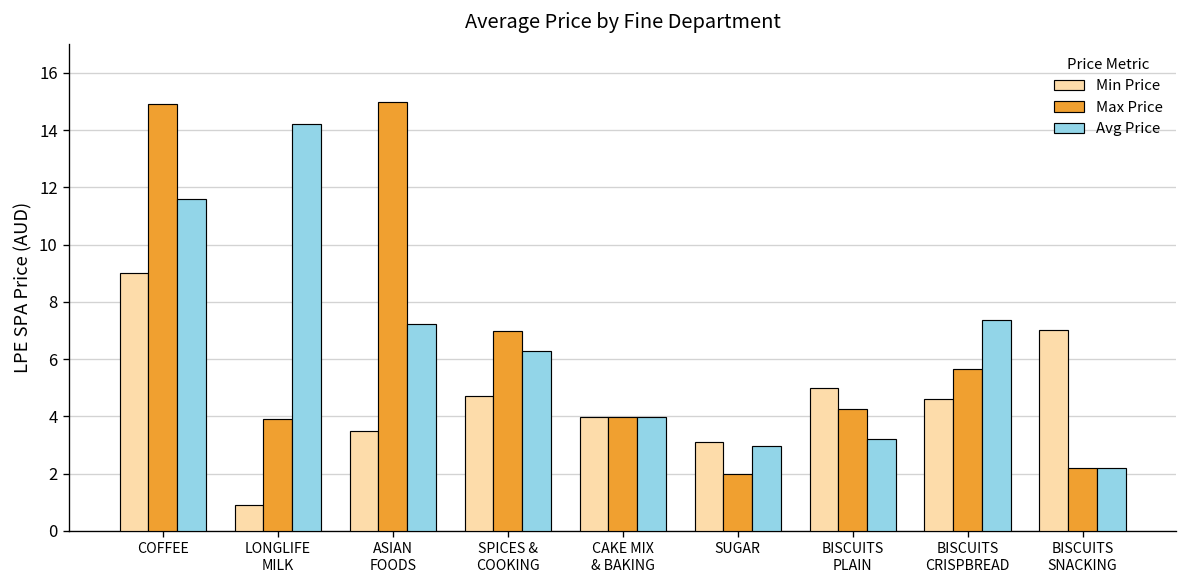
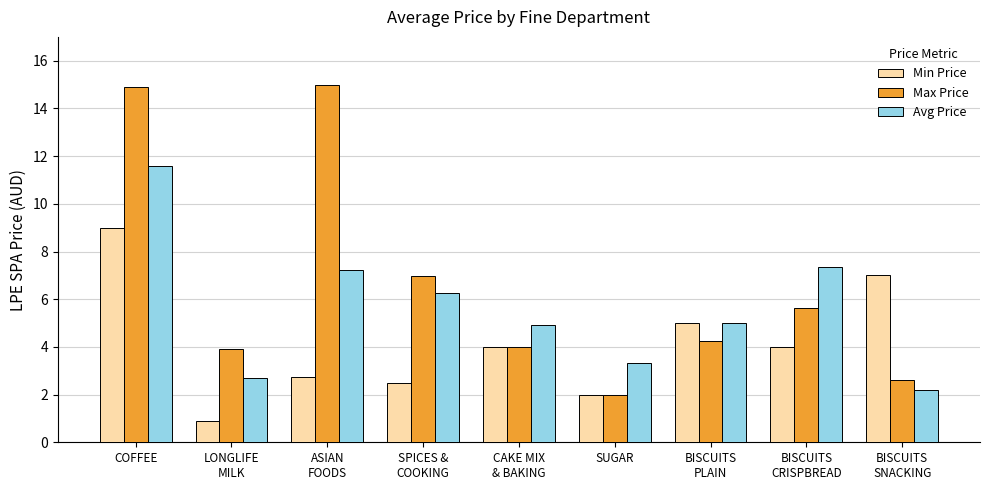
  {
    "Min Price": {
      "COFFEE": 9.0,
      "LONGLIFE MILK": 0.9,
-     "ASIAN FOODS": 3.5,
-     "SPICES & COOKING": 4.7,
+     "ASIAN FOODS": 2.8,
+     "SPICES & COOKING": 2.5,
      "CAKE MIX & BAKING": 4.0,
-     "SUGAR": 3.1,
+     "SUGAR": 2.0,
      "BISCUITS PLAIN": 5.0,
-     "BISCUITS CRISPBREAD": 4.6,
+     "BISCUITS CRISPBREAD": 4.0,
      "BISCUITS SNACKING": 7.0
    },
    "Max Price": {
      "COFFEE": 14.9,
      "LONGLIFE MILK": 3.9,
      "ASIAN FOODS": 15.0,
      "SPICES & COOKING": 7.0,
      "CAKE MIX & BAKING": 4.0,
      "SUGAR": 2.0,
      "BISCUITS PLAIN": 4.3,
      "BISCUITS CRISPBREAD": 5.7,
-     "BISCUITS SNACKING": 2.2
+     "BISCUITS SNACKING": 2.6
    },
    "Avg Price": {
      "COFFEE": 11.6,
-     "LONGLIFE MILK": 14.2,
+     "LONGLIFE MILK": 2.7,
      "ASIAN FOODS": 7.2,
      "SPICES & COOKING": 6.3,
-     "CAKE MIX & BAKING": 4.0,
-     "SUGAR": 3.0,
-     "BISCUITS PLAIN": 3.2,
+     "CAKE MIX & BAKING": 4.9,
+     "SUGAR": 3.3,
+     "BISCUITS PLAIN": 5.0,
      "BISCUITS CRISPBREAD": 7.4,
      "BISCUITS SNACKING": 2.2
    }
  }
